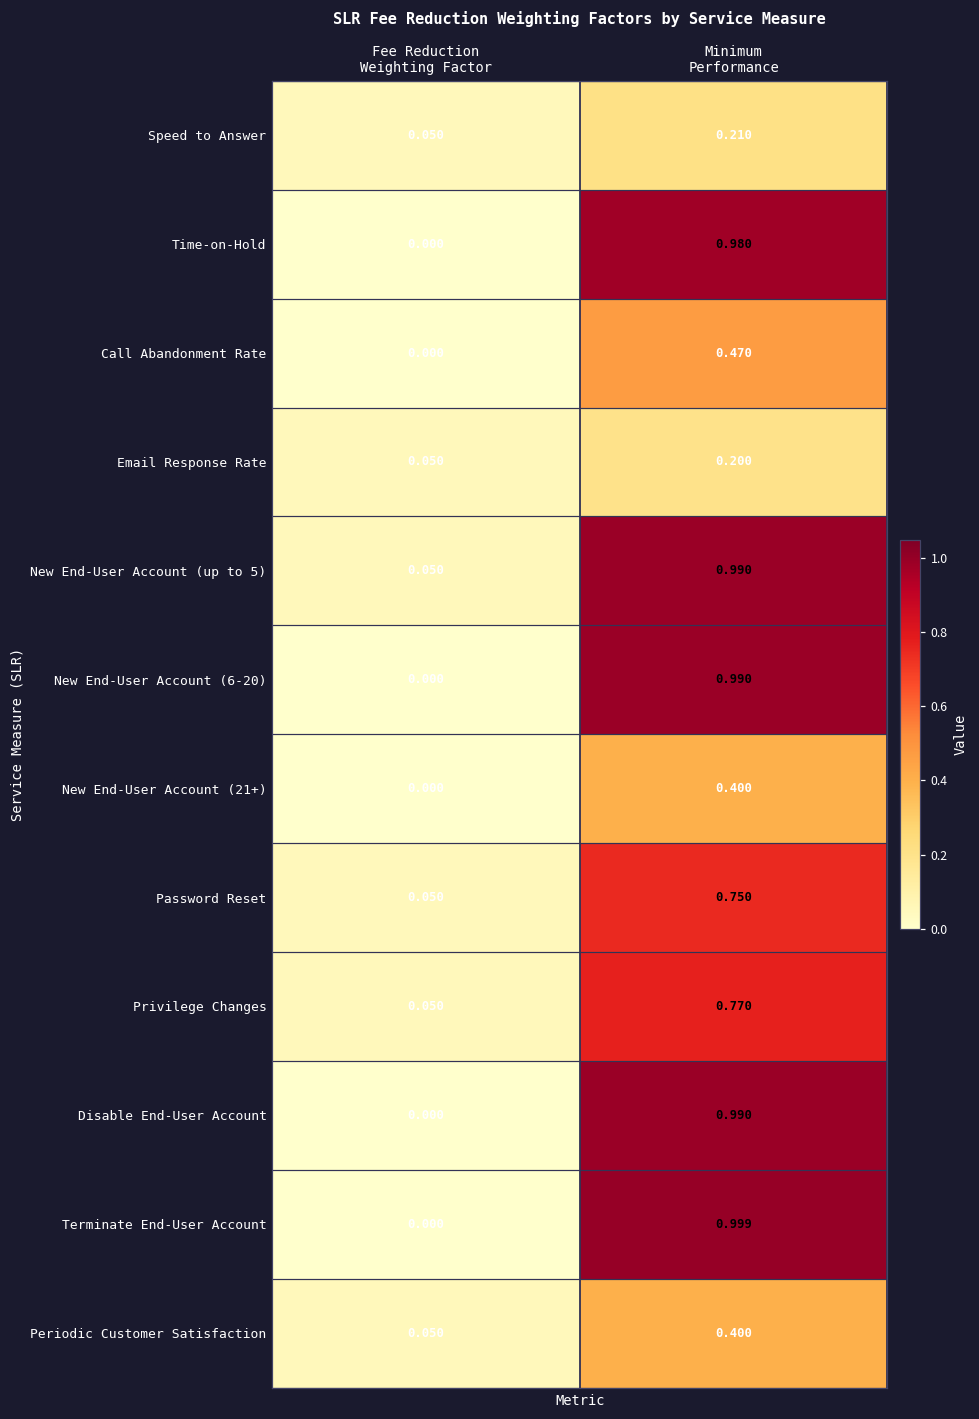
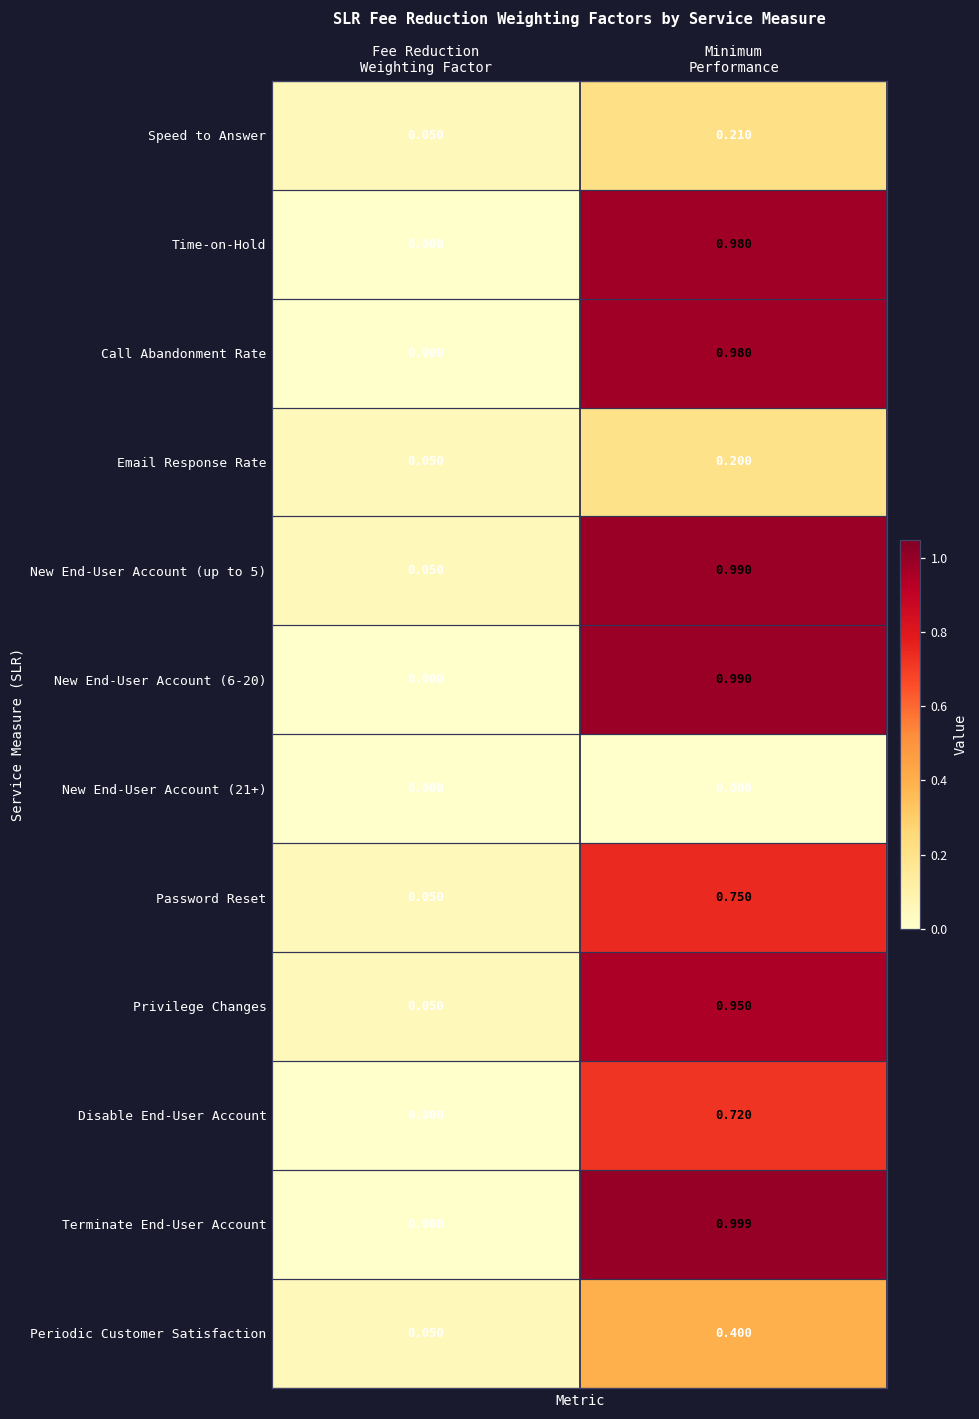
  {
    "Speed to Answer": {
      "Fee Reduction Weighting Factor": 0.050,
      "Minimum Performance": 0.210
    },
    "Time-on-Hold": {
      "Fee Reduction Weighting Factor": 0.000,
      "Minimum Performance": 0.980
    },
    "Call Abandonment Rate": {
      "Fee Reduction Weighting Factor": 0.000,
-     "Minimum Performance": 0.470
+     "Minimum Performance": 0.980
    },
    "Email Response Rate": {
      "Fee Reduction Weighting Factor": 0.050,
      "Minimum Performance": 0.200
    },
    "New End-User Account (up to 5)": {
      "Fee Reduction Weighting Factor": 0.050,
      "Minimum Performance": 0.990
    },
    "New End-User Account (6-20)": {
      "Fee Reduction Weighting Factor": 0.000,
      "Minimum Performance": 0.990
    },
    "New End-User Account (21+)": {
      "Fee Reduction Weighting Factor": 0.000,
-     "Minimum Performance": 0.400
+     "Minimum Performance": 0.000
    },
    "Password Reset": {
      "Fee Reduction Weighting Factor": 0.050,
      "Minimum Performance": 0.750
    },
    "Privilege Changes": {
      "Fee Reduction Weighting Factor": 0.050,
-     "Minimum Performance": 0.770
+     "Minimum Performance": 0.950
    },
    "Disable End-User Account": {
      "Fee Reduction Weighting Factor": 0.000,
-     "Minimum Performance": 0.990
+     "Minimum Performance": 0.720
    },
    "Terminate End-User Account": {
      "Fee Reduction Weighting Factor": 0.000,
      "Minimum Performance": 0.999
    },
    "Periodic Customer Satisfaction": {
      "Fee Reduction Weighting Factor": 0.050,
      "Minimum Performance": 0.400
    }
  }
